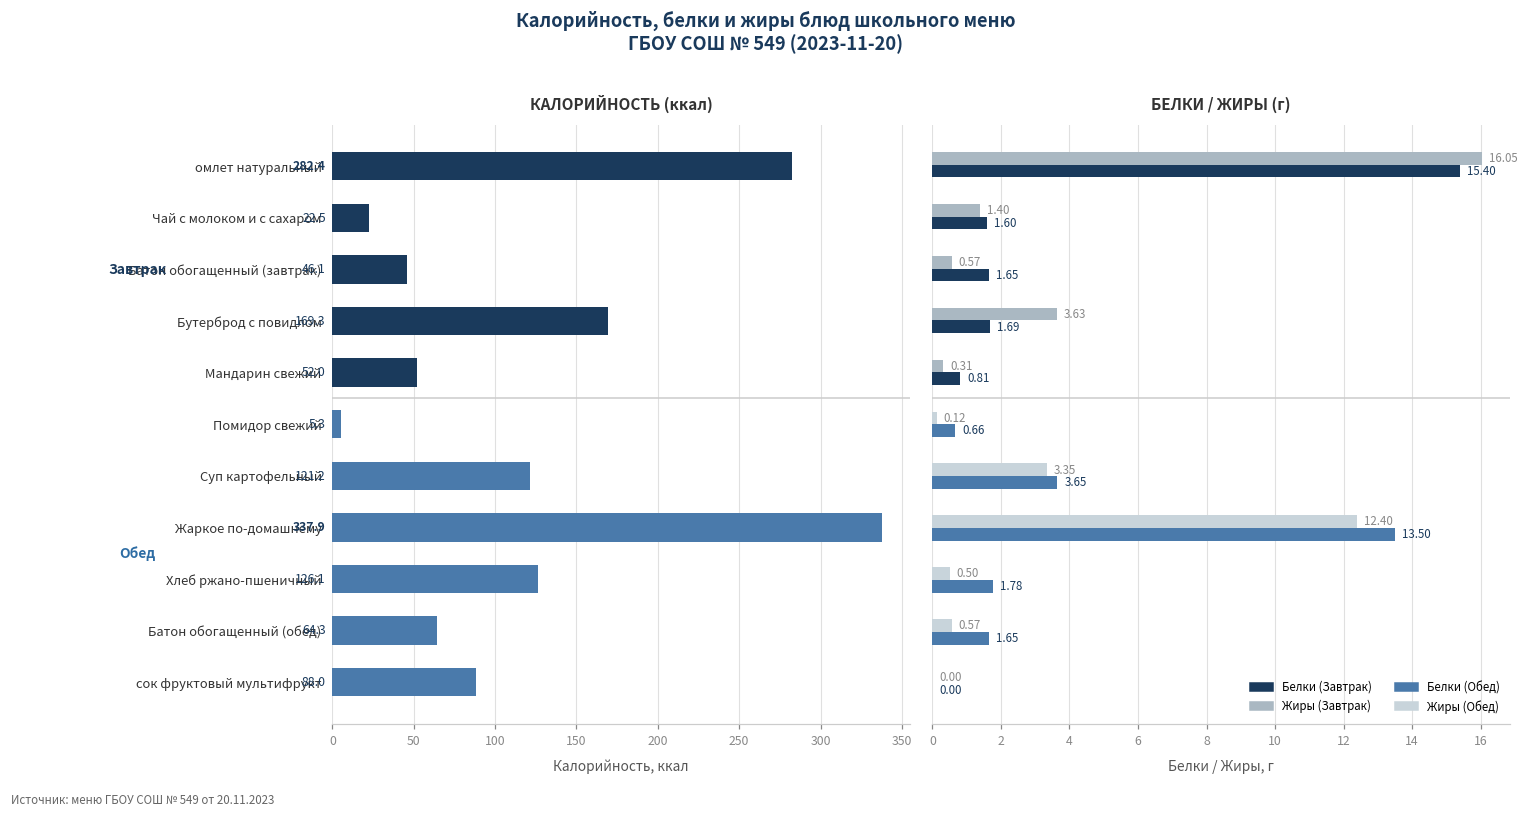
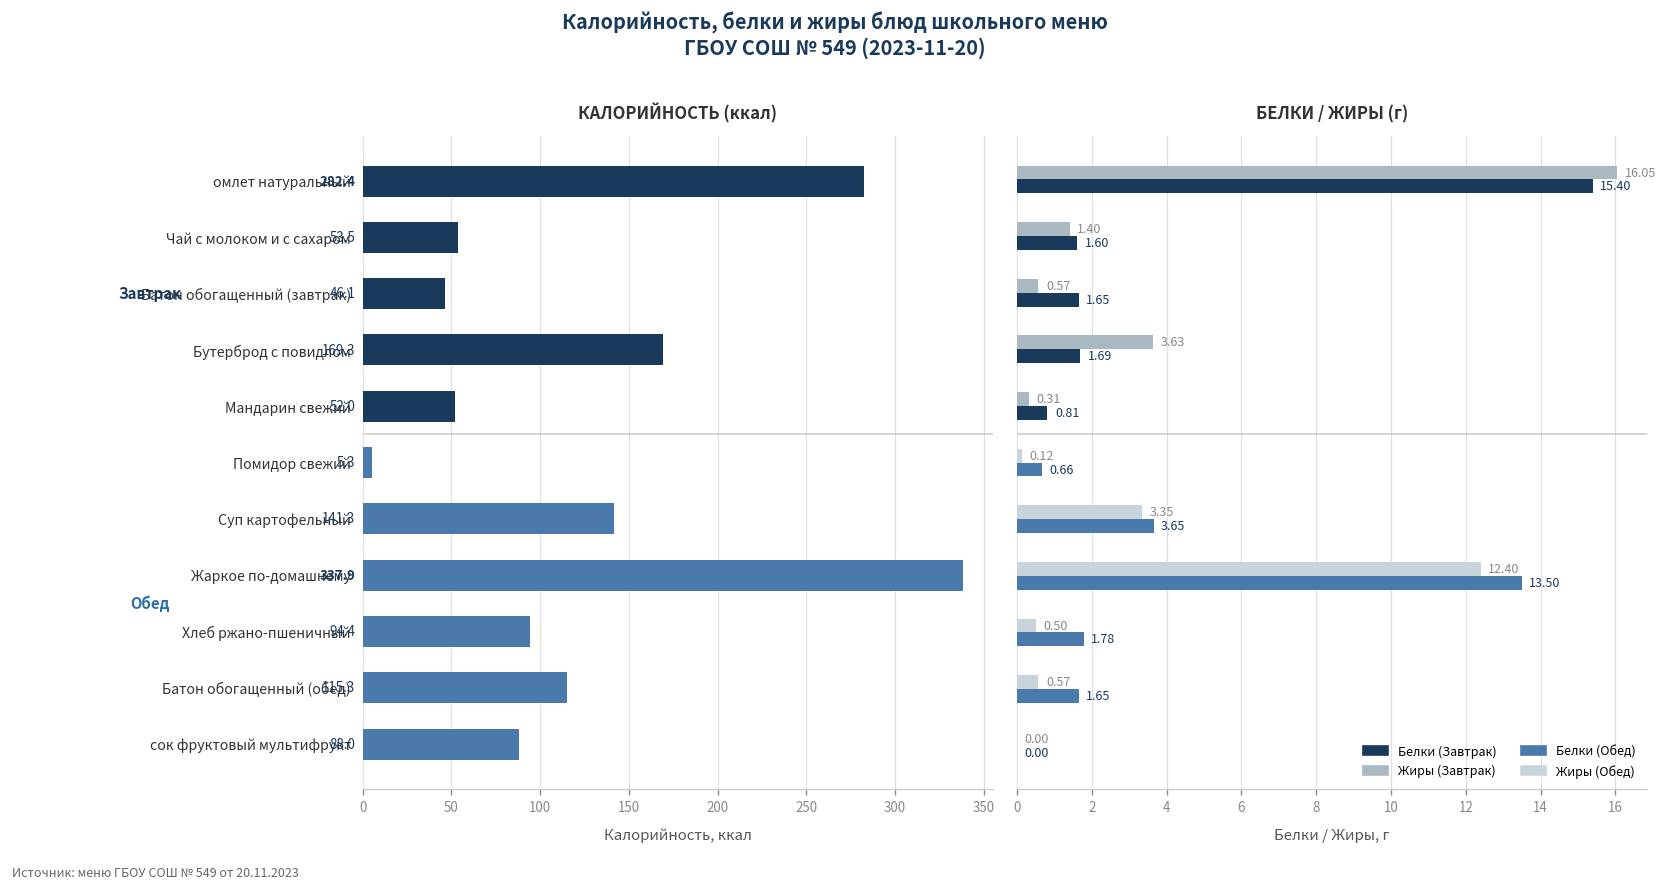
  {
    "КАЛОРИЙНОСТЬ (ккал)": {
-     "Чай с молоком и с сахаром": 22.5,
+     "Чай с молоком и с сахаром": 53.5,
      "Помидор свежий": 5.3,
-     "Суп картофельный": 121.2,
-     "Хлеб ржано-пшеничный": 126.1,
-     "Батон обогащенный (обед)": 64.3
+     "Суп картофельный": 141.3,
+     "Хлеб ржано-пшеничный": 94.4,
+     "Батон обогащенный (обед)": 115.3
    }
  }
